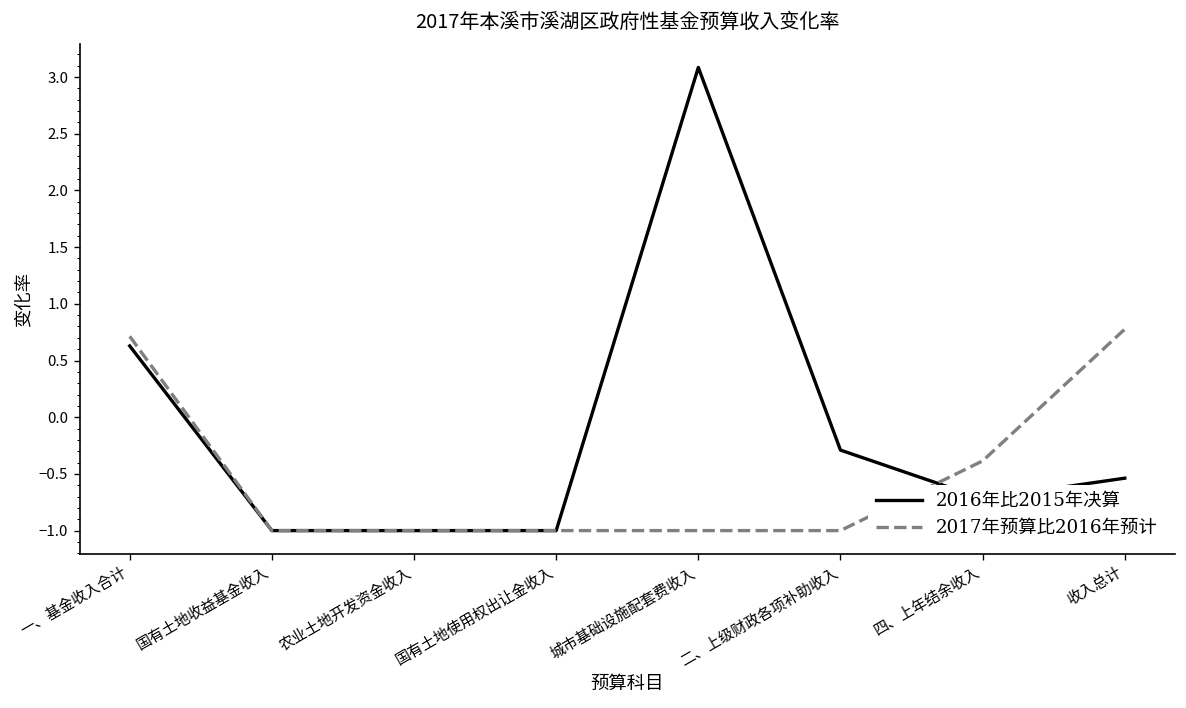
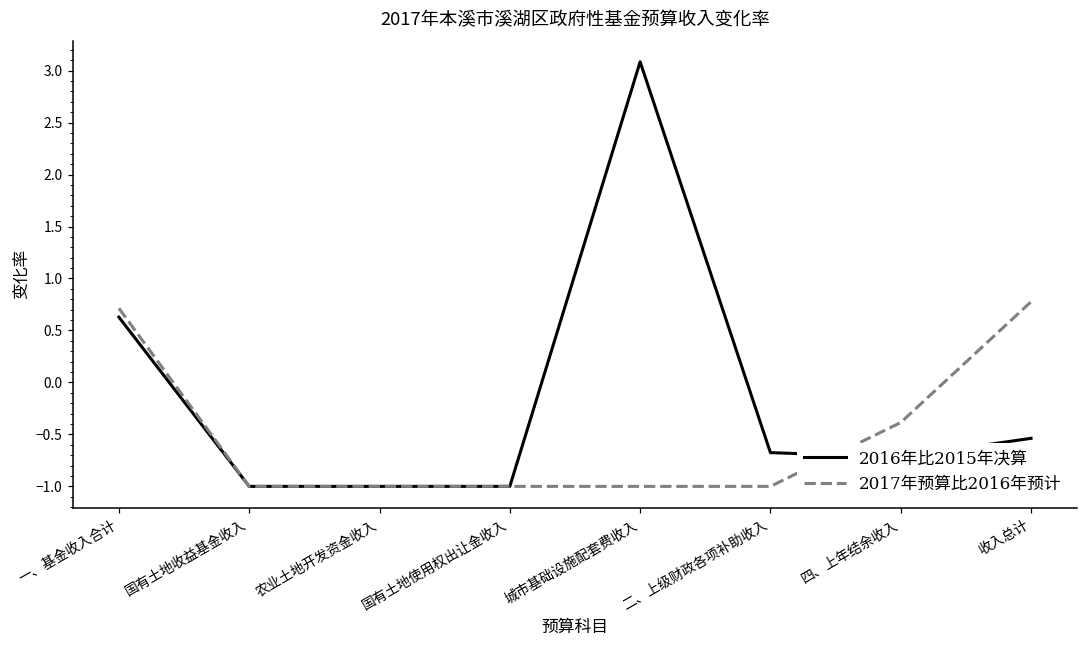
  {
    "2016年比2015年决算": {
      "一、基金收入合计": 0.6,
      "城市基础设施配套费收入": 3.1,
-     "二、上级财政各项补助收入": -0.3,
+     "二、上级财政各项补助收入": -0.7,
      "收入总计": -0.5
    },
    "2017年预算比2016年预计": {
      "一、基金收入合计": 0.7,
      "城市基础设施配套费收入": -1.0,
      "二、上级财政各项补助收入": -1.0,
      "四、上年结余收入": -0.4,
      "收入总计": 0.8
    }
  }
